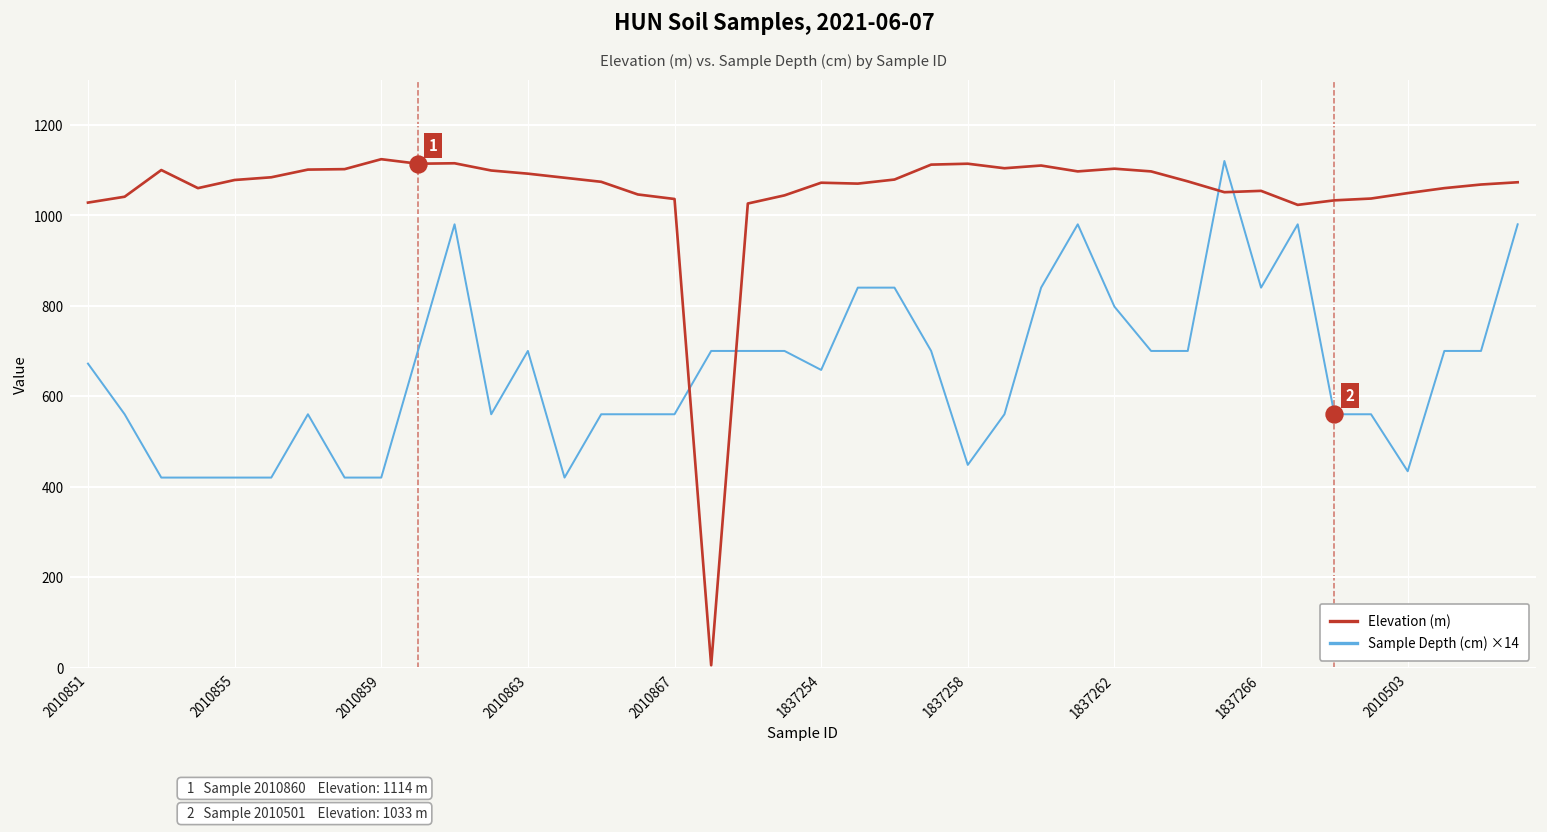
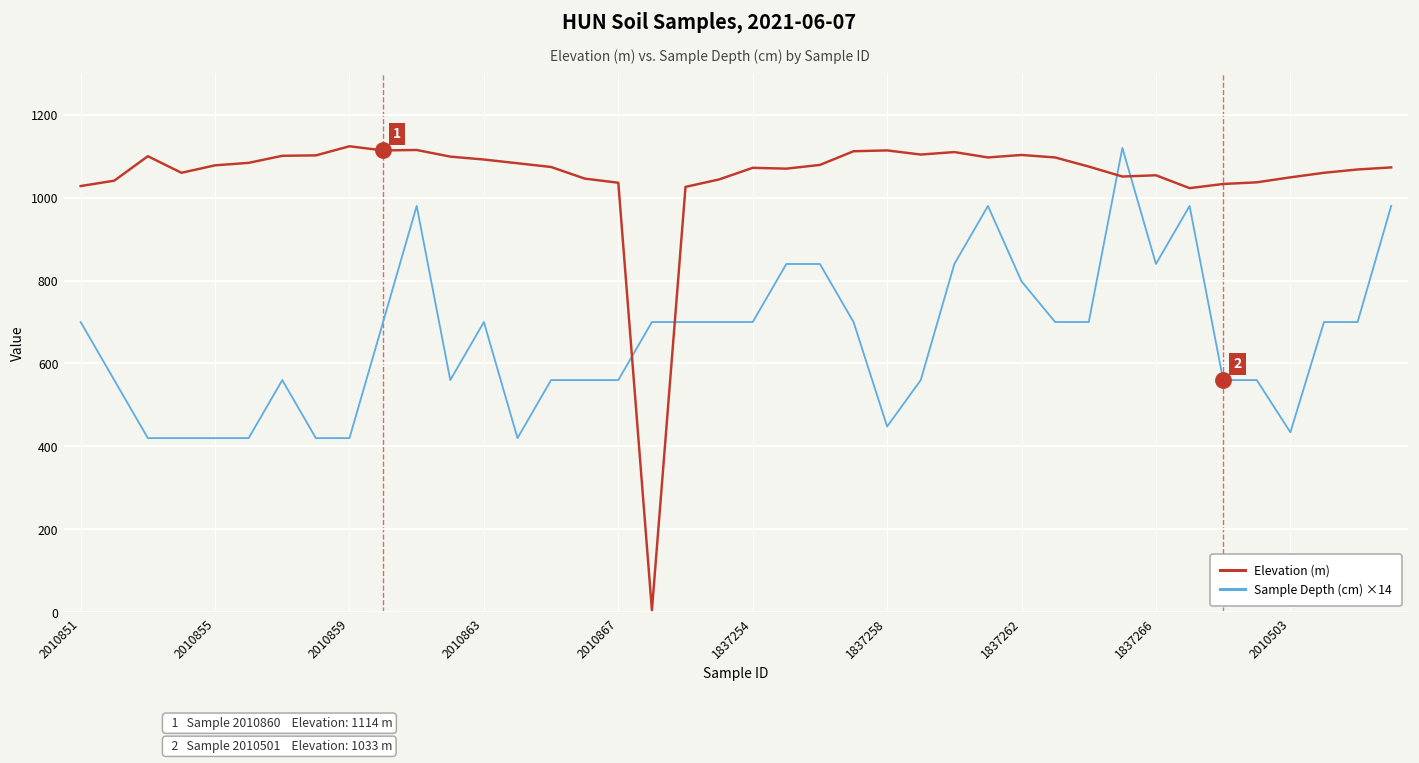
  {
    "Sample Depth (cm) ×14": {
-     "2010851": 670,
+     "2010851": 700,
      "2010855": 420,
      "2010859": 420,
      "2010863": 700,
      "2010867": 560,
-     "1837254": 660,
+     "1837254": 700,
      "1837258": 450,
      "1837262": 800,
      "1837266": 840,
      "2010503": 430
    }
  }
